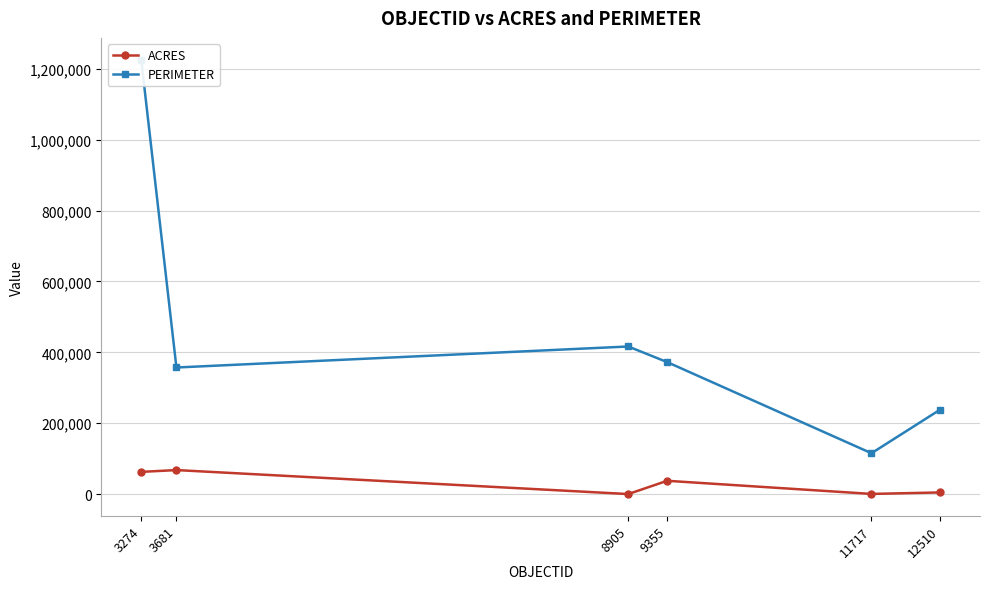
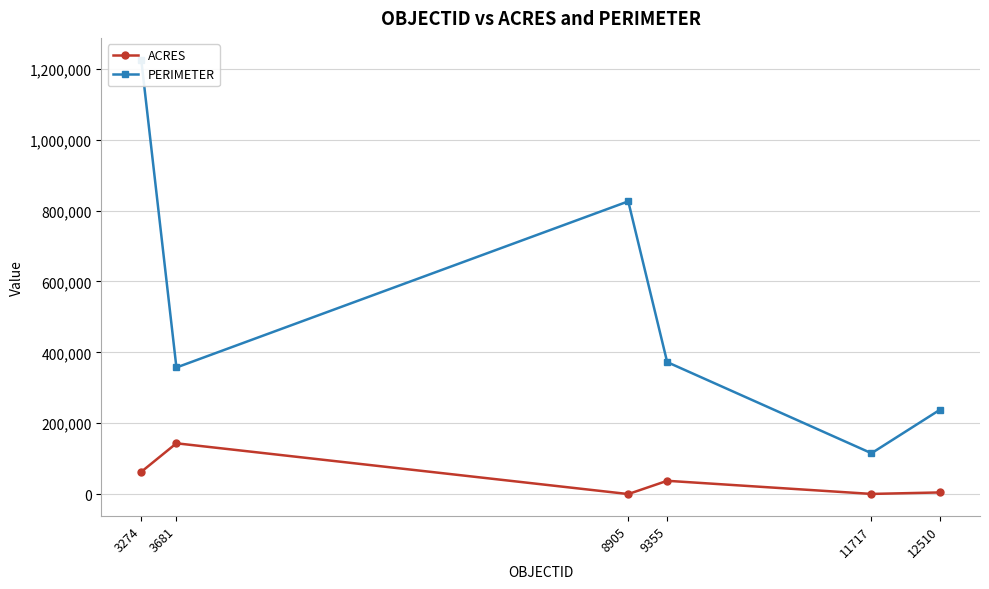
  {
    "ACRES": {
      "3274": "60,000",
-     "3681": "70,000",
+     "3681": "140,000",
      "8905": "0",
      "9355": "40,000",
      "11717": "0",
      "12510": "0"
    },
    "PERIMETER": {
      "3681": "360,000",
-     "8905": "420,000",
+     "8905": "830,000",
      "9355": "370,000",
      "11717": "120,000",
      "12510": "240,000"
    }
  }
